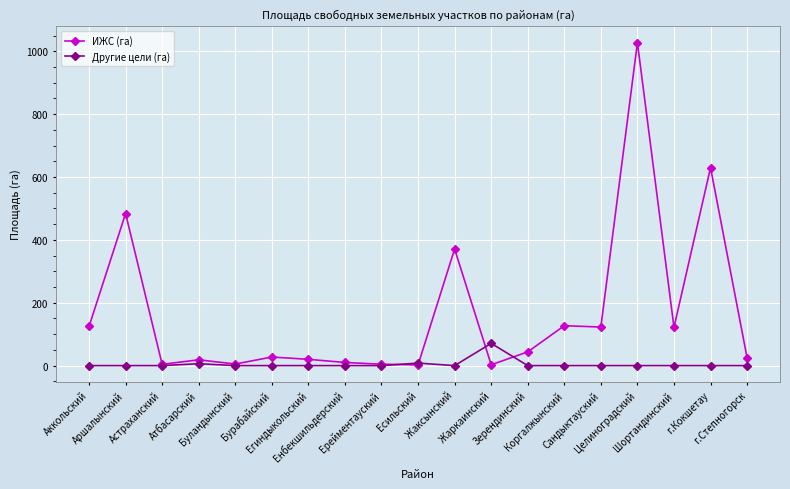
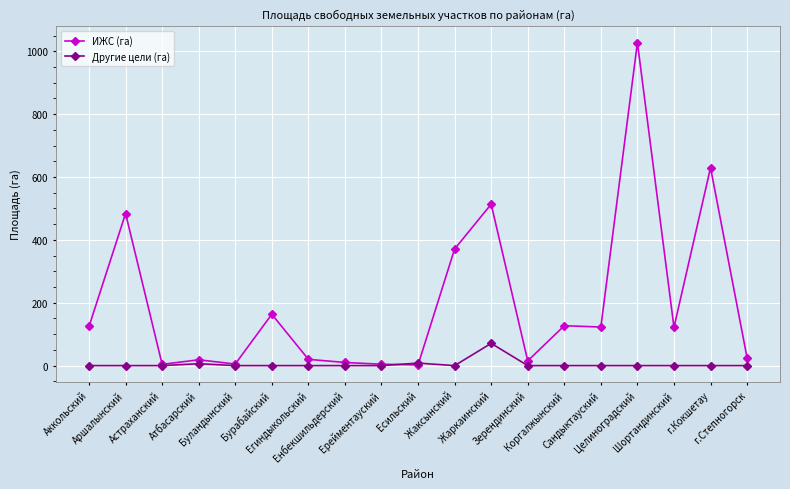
  {
    "ИЖС (га)": {
      "Аккольский": 120,
      "Аршалынский": 480,
      "Атбасарский": 20,
-     "Бурабайский": 30,
+     "Бурабайский": 160,
      "Егиндыкольский": 20,
      "Енбекшильдерский": 10,
      "Жаксынский": 370,
-     "Жаркаинский": 0,
-     "Зерендинский": 40,
+     "Жаркаинский": 510,
+     "Зерендинский": 20,
      "Коргалжынский": 130,
      "Сандыктауский": 120,
      "Целиноградский": 1030,
      "Шортандинский": 120,
      "г.Кокшетау": 630,
      "г.Степногорск": 20
    },
    "Другие цели (га)": {
      "Аккольский": 0,
      "Аршалынский": 0,
      "Атбасарский": 10,
      "Бурабайский": 0,
      "Егиндыкольский": 0,
      "Енбекшильдерский": 0,
      "Жаксынский": 0,
      "Жаркаинский": 70,
      "Зерендинский": 0,
      "Коргалжынский": 0,
      "Сандыктауский": 0,
      "Целиноградский": 0,
      "Шортандинский": 0,
      "г.Кокшетау": 0,
      "г.Степногорск": 0
    }
  }
